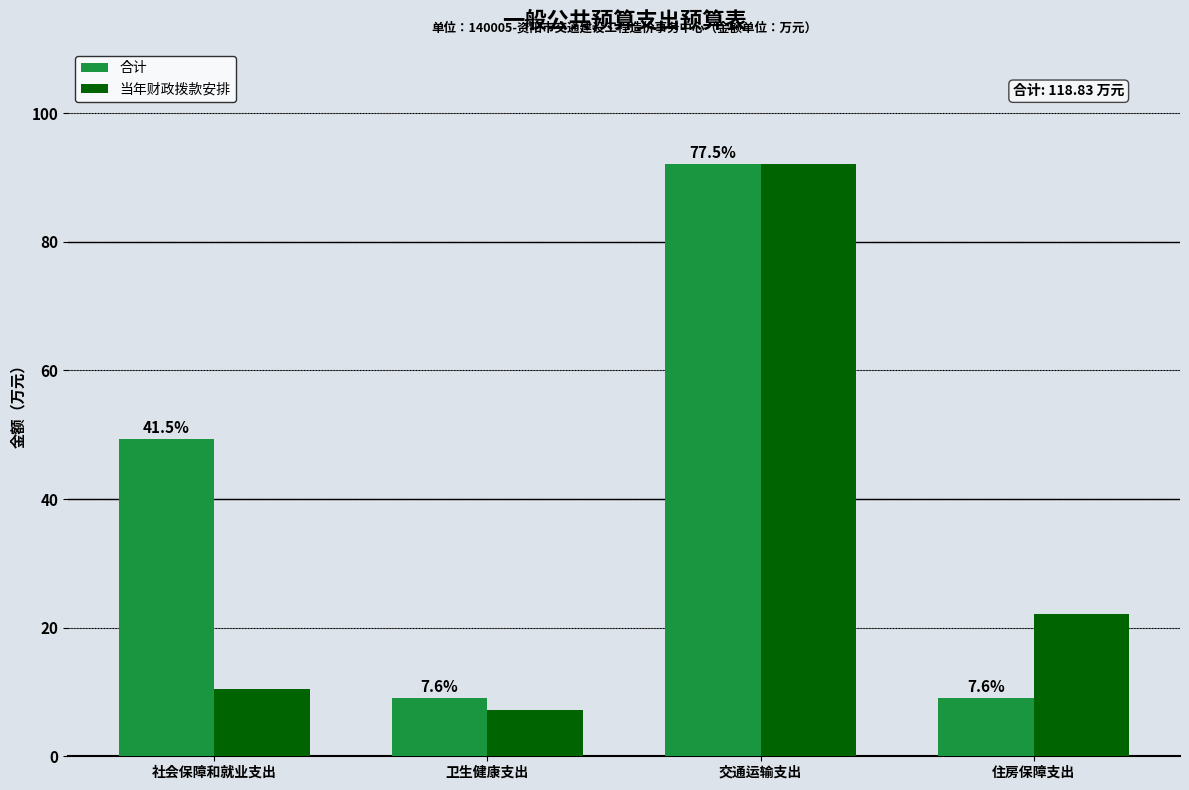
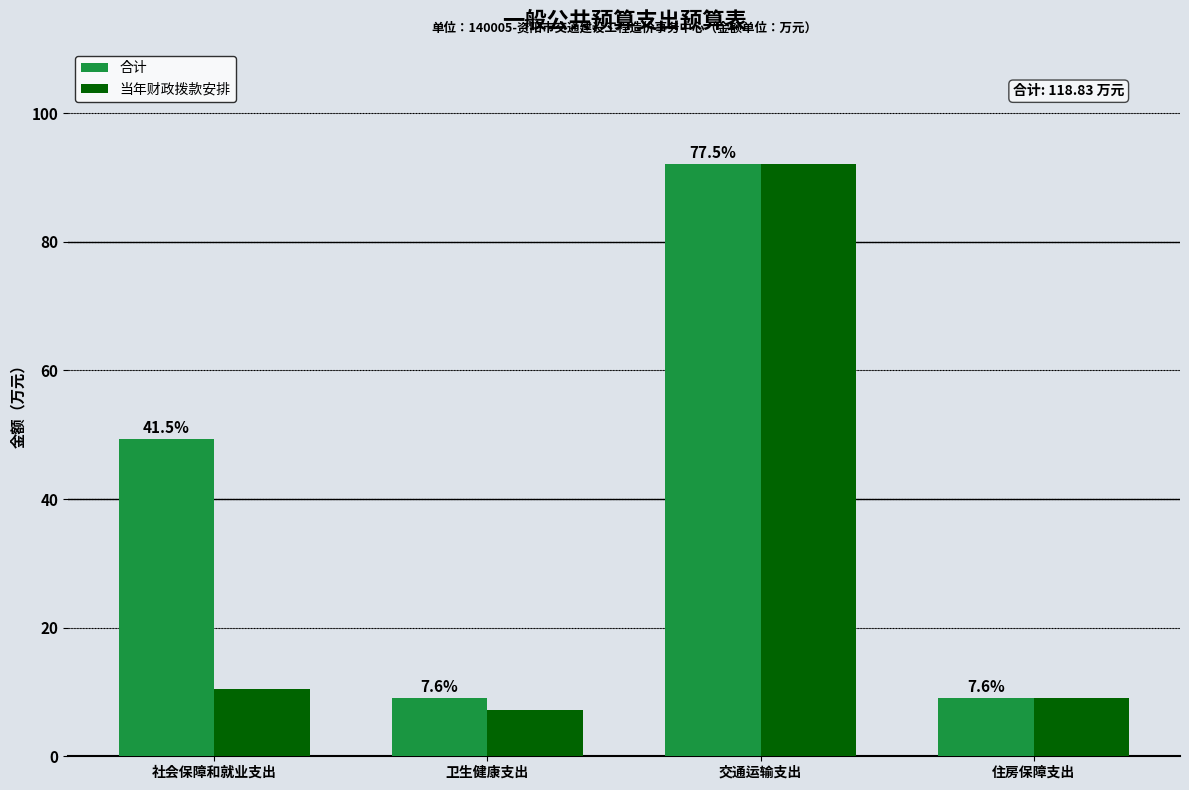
  {
    "当年财政拨款安排": {
      "社会保障和就业支出": 11,
      "卫生健康支出": 7,
      "交通运输支出": 92,
-     "住房保障支出": 22
+     "住房保障支出": 9
    }
  }
